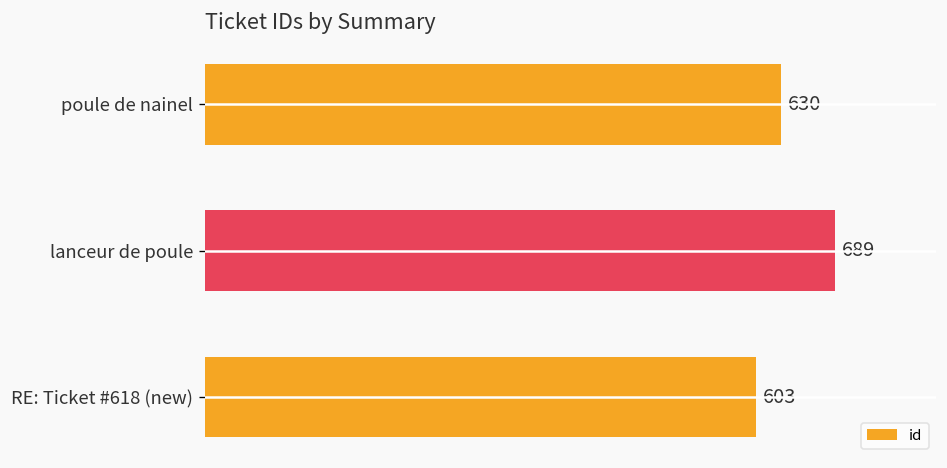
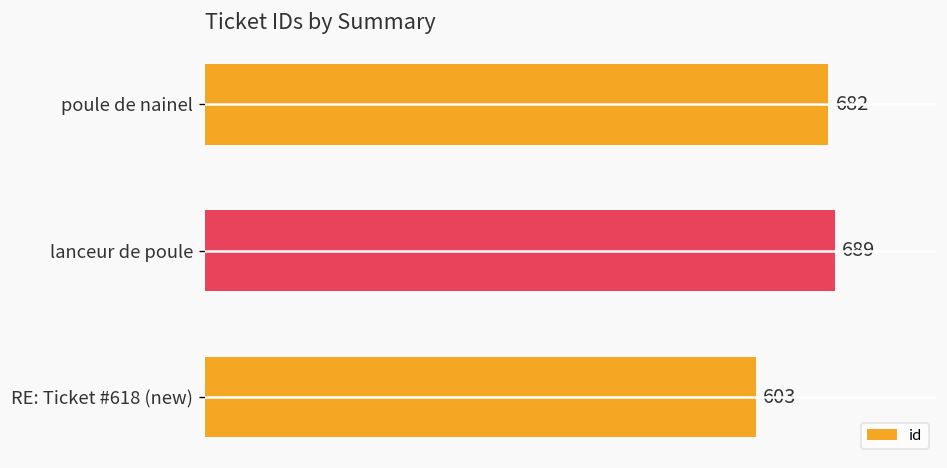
  {
-   "poule de nainel": 630,
+   "poule de nainel": 682,
    "lanceur de poule": 689,
    "RE: Ticket #618 (new)": 603
  }
